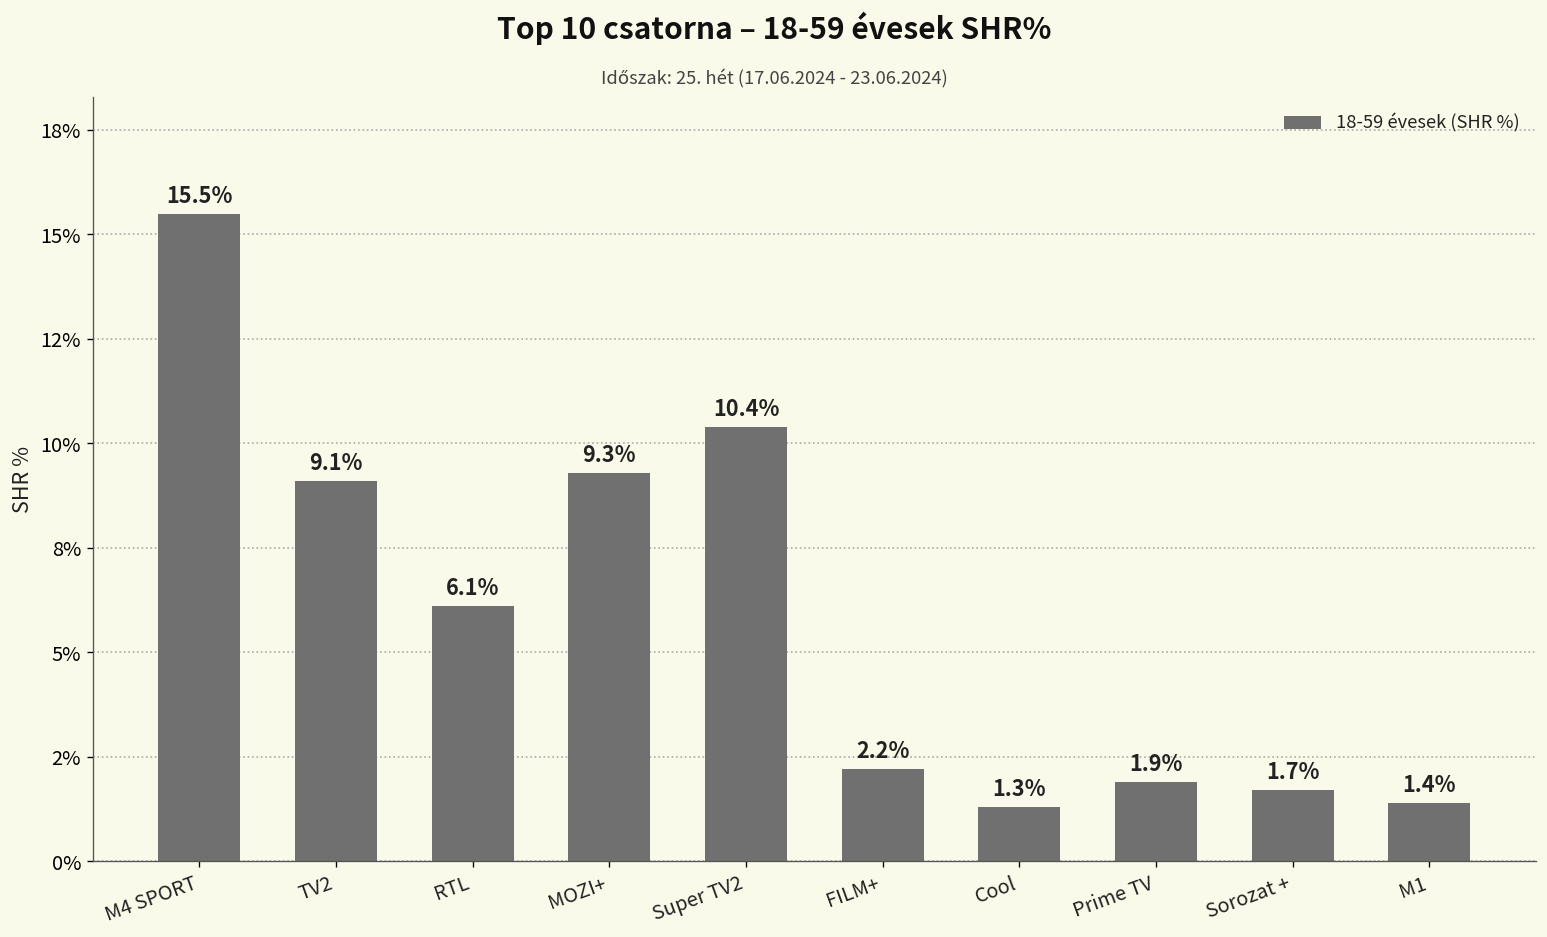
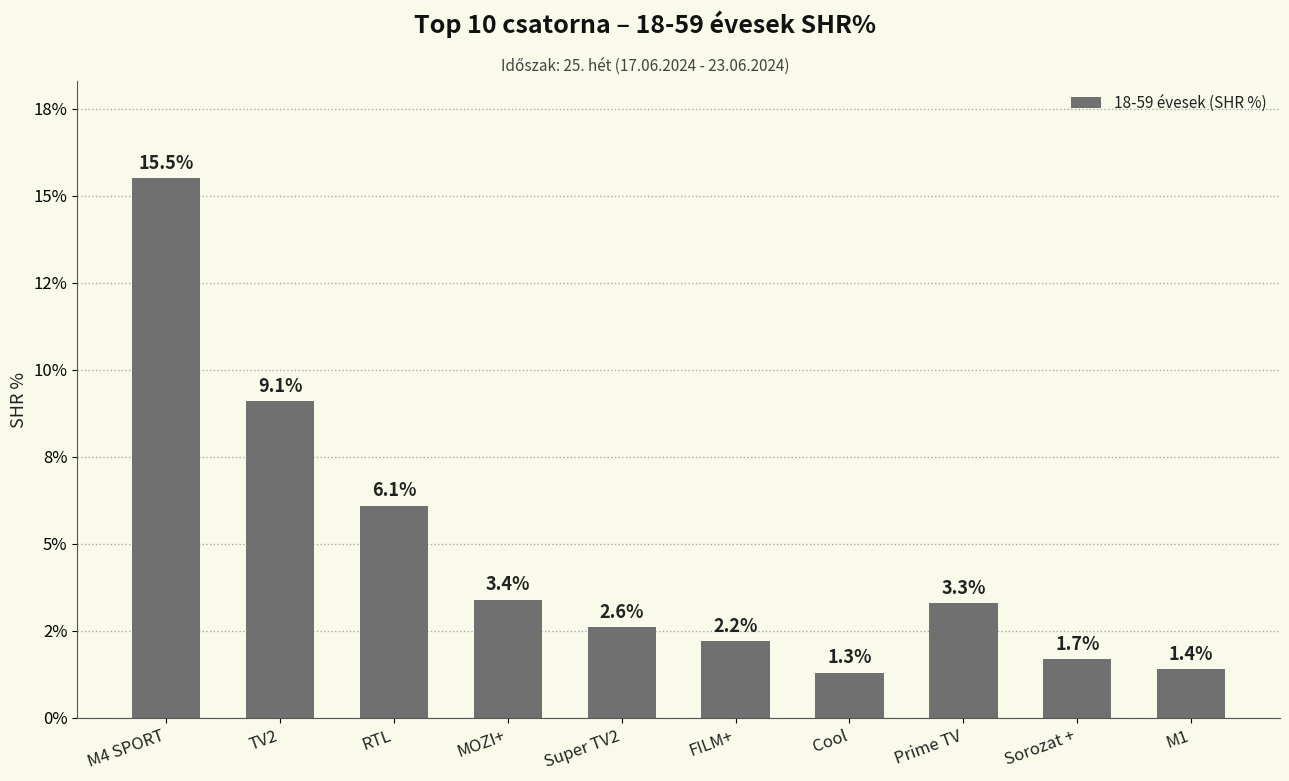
  {
    "M4 SPORT": "15.5%",
    "TV2": "9.1%",
    "RTL": "6.1%",
-   "MOZI+": "9.3%",
-   "Super TV2": "10.4%",
+   "MOZI+": "3.4%",
+   "Super TV2": "2.6%",
    "FILM+": "2.2%",
    "Cool": "1.3%",
-   "Prime TV": "1.9%",
+   "Prime TV": "3.3%",
    "Sorozat +": "1.7%",
    "M1": "1.4%"
  }
